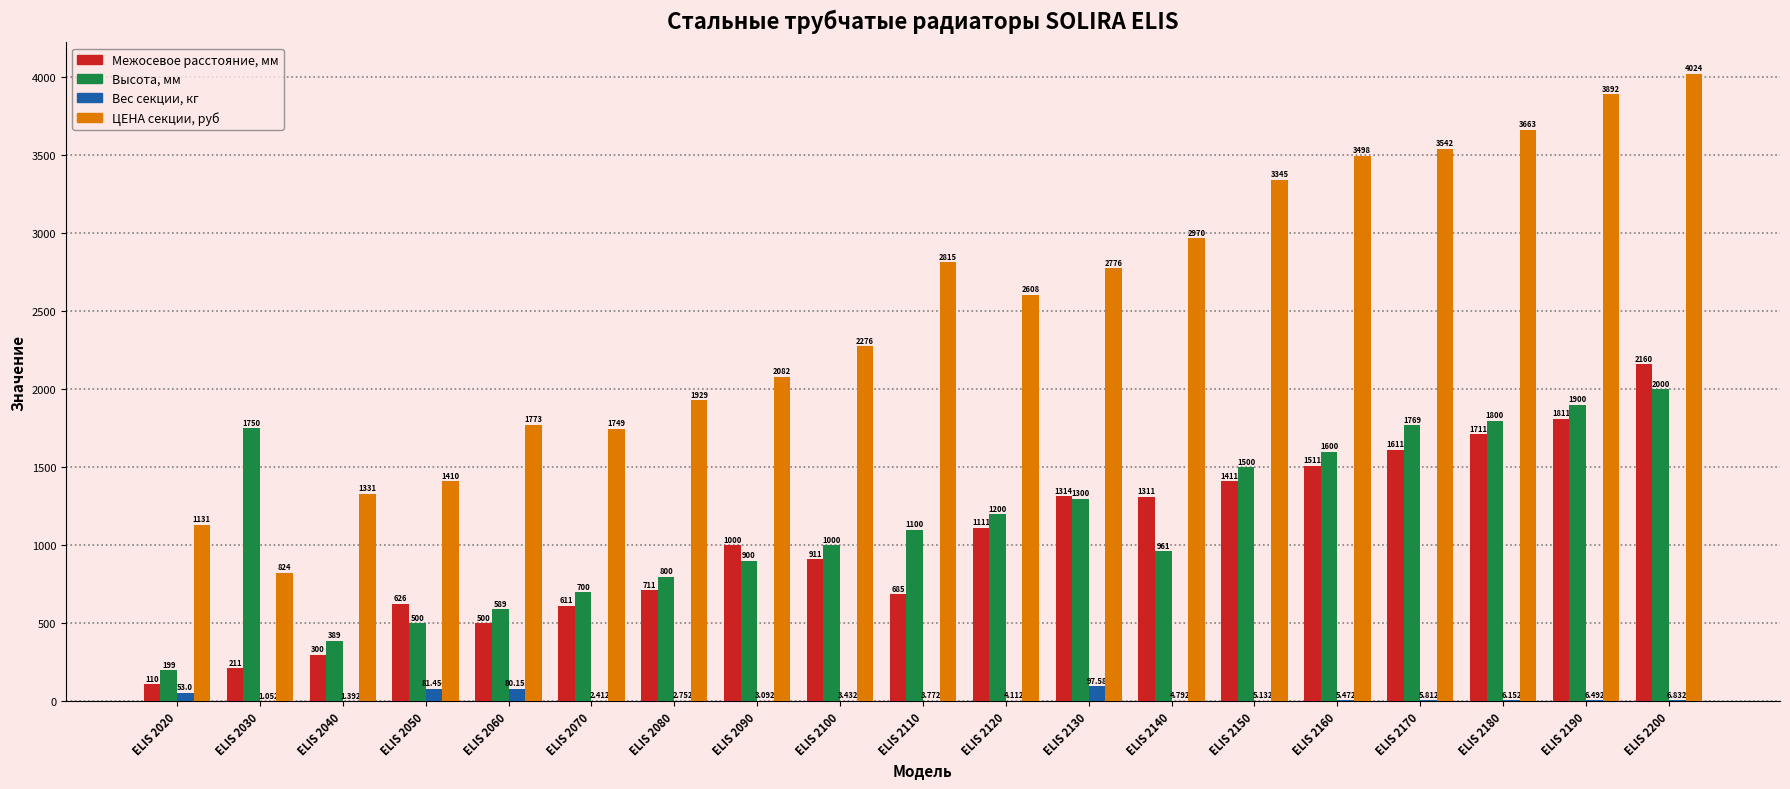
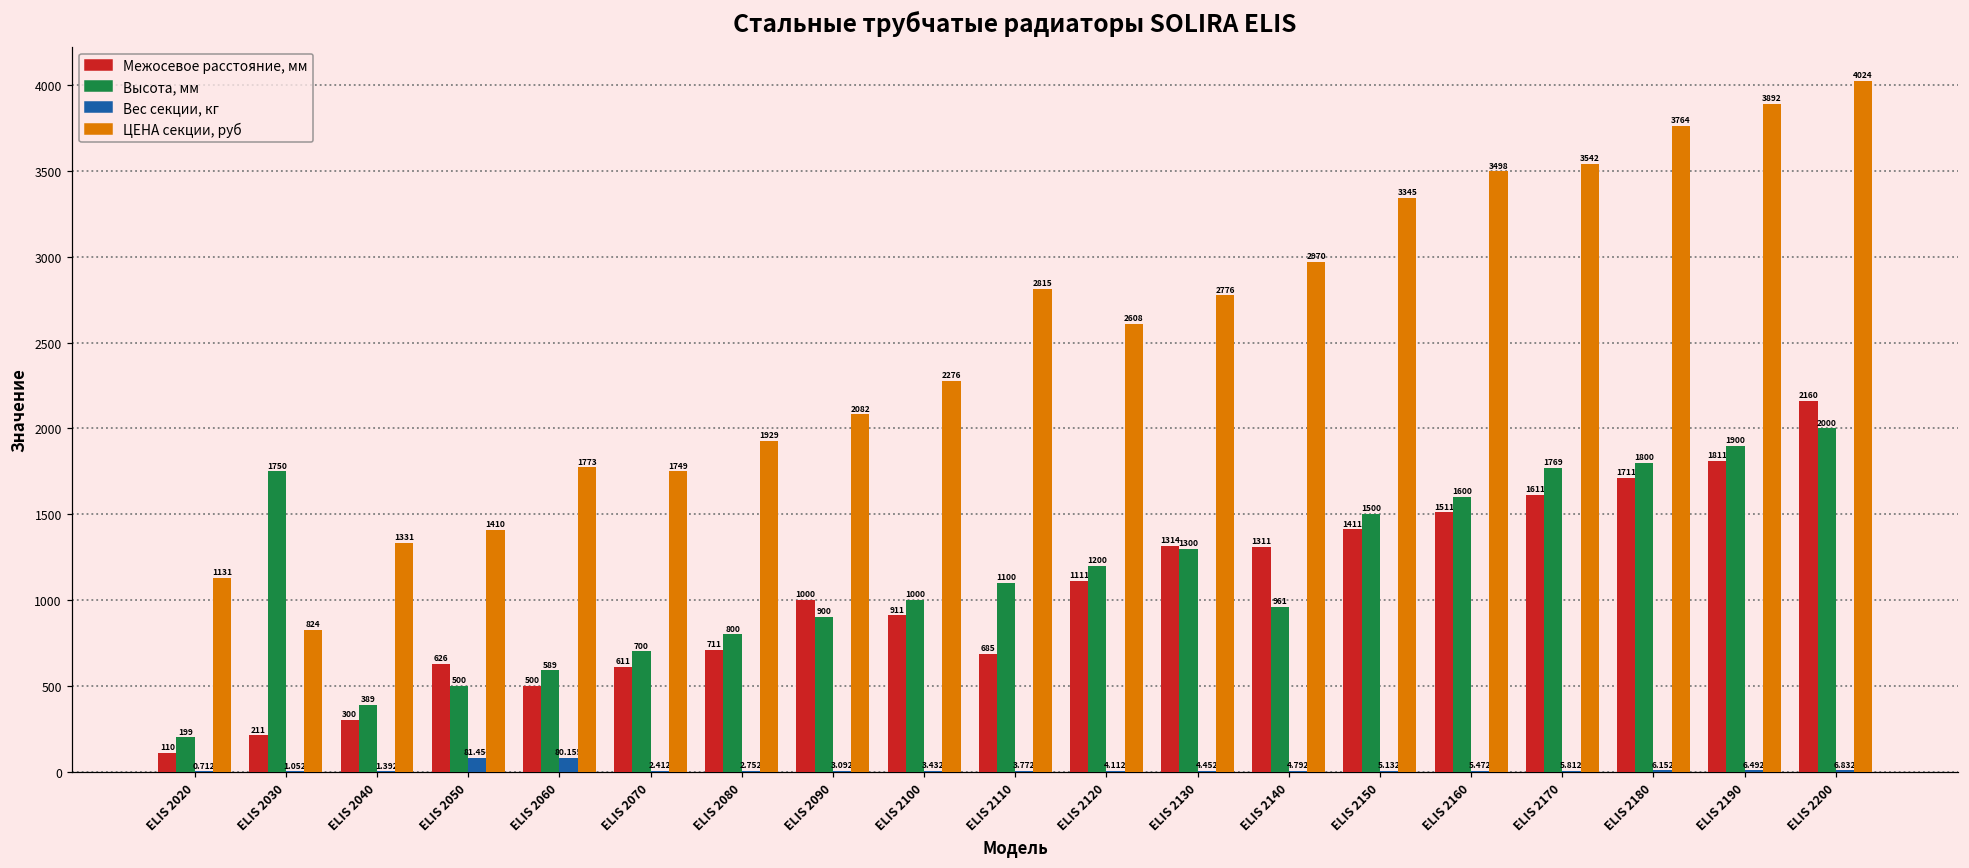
  {
    "Межосевое расстояние, мм": {
      "ELIS 2020": 110,
      "ELIS 2030": 211,
      "ELIS 2040": 300,
      "ELIS 2050": 626,
      "ELIS 2060": 500,
      "ELIS 2070": 611,
      "ELIS 2080": 711,
      "ELIS 2090": 1000,
      "ELIS 2100": 911,
      "ELIS 2110": 685,
      "ELIS 2120": 1111,
      "ELIS 2130": 1314,
      "ELIS 2140": 1311,
      "ELIS 2150": 1411,
      "ELIS 2160": 1511,
      "ELIS 2170": 1611,
      "ELIS 2180": 1711,
      "ELIS 2190": 1811,
      "ELIS 2200": 2160
    },
    "Высота, мм": {
      "ELIS 2020": 199,
      "ELIS 2030": 1750,
      "ELIS 2040": 389,
      "ELIS 2050": 500,
      "ELIS 2060": 589,
      "ELIS 2070": 700,
      "ELIS 2080": 800,
      "ELIS 2090": 900,
      "ELIS 2100": 1000,
      "ELIS 2110": 1100,
      "ELIS 2120": 1200,
      "ELIS 2130": 1300,
      "ELIS 2140": 961,
      "ELIS 2150": 1500,
      "ELIS 2160": 1600,
      "ELIS 2170": 1769,
      "ELIS 2180": 1800,
      "ELIS 2190": 1900,
      "ELIS 2200": 2000
    },
    "Вес секции, кг": {
-     "ELIS 2020": 53.0,
+     "ELIS 2020": 0.712,
      "ELIS 2030": 1.052,
      "ELIS 2040": 1.392,
      "ELIS 2050": 81.454,
      "ELIS 2060": 80.155,
      "ELIS 2070": 2.412,
      "ELIS 2080": 2.752,
      "ELIS 2090": 3.092,
      "ELIS 2100": 3.432,
      "ELIS 2110": 3.772,
      "ELIS 2120": 4.112,
-     "ELIS 2130": 97.58,
+     "ELIS 2130": 4.452,
      "ELIS 2140": 4.792,
      "ELIS 2150": 5.132,
      "ELIS 2160": 5.472,
      "ELIS 2170": 5.812,
      "ELIS 2180": 6.152,
      "ELIS 2190": 6.492,
      "ELIS 2200": 6.832
    },
    "ЦЕНА секции, руб": {
      "ELIS 2020": 1131,
      "ELIS 2030": 824,
      "ELIS 2040": 1331,
      "ELIS 2050": 1410,
      "ELIS 2060": 1773,
      "ELIS 2070": 1749,
      "ELIS 2080": 1929,
      "ELIS 2090": 2082,
      "ELIS 2100": 2276,
      "ELIS 2110": 2815,
      "ELIS 2120": 2608,
      "ELIS 2130": 2776,
      "ELIS 2140": 2970,
      "ELIS 2150": 3345,
      "ELIS 2160": 3498,
      "ELIS 2170": 3542,
-     "ELIS 2180": 3663,
+     "ELIS 2180": 3764,
      "ELIS 2190": 3892,
      "ELIS 2200": 4024
    }
  }
